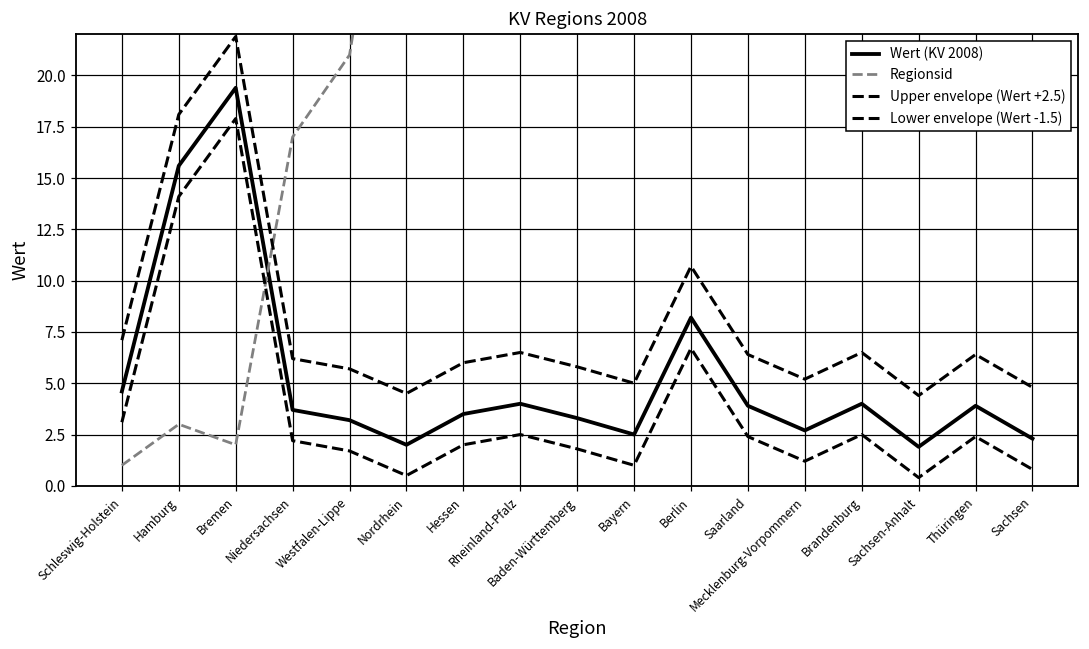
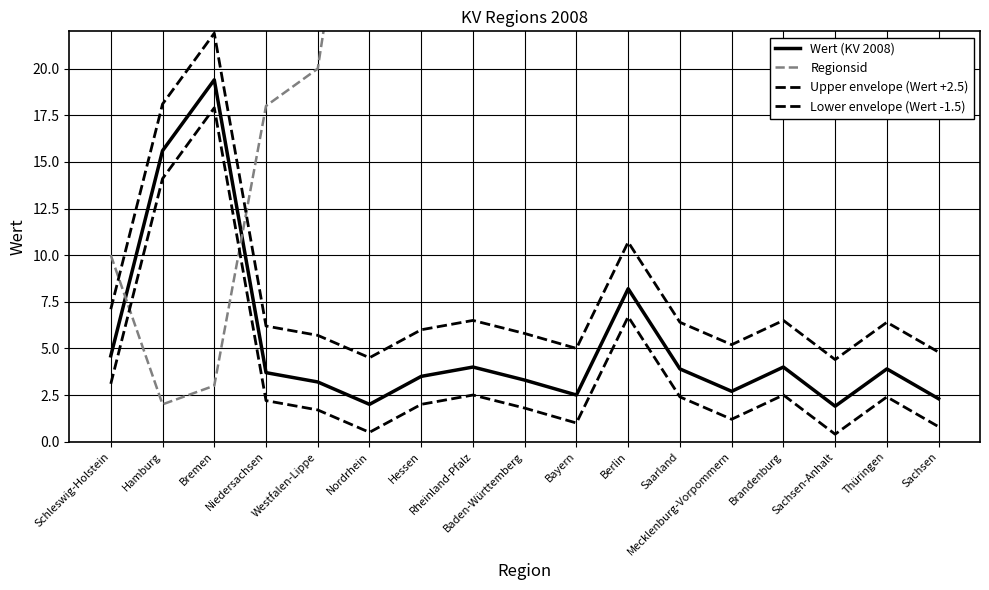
  {
    "Regionsid": {
-     "Schleswig-Holstein": 1,
-     "Hamburg": 3,
-     "Bremen": 2,
-     "Niedersachsen": 17,
-     "Westfalen-Lippe": 21
+     "Schleswig-Holstein": 10,
+     "Hamburg": 2,
+     "Bremen": 3,
+     "Niedersachsen": 18,
+     "Westfalen-Lippe": 20
    }
  }
